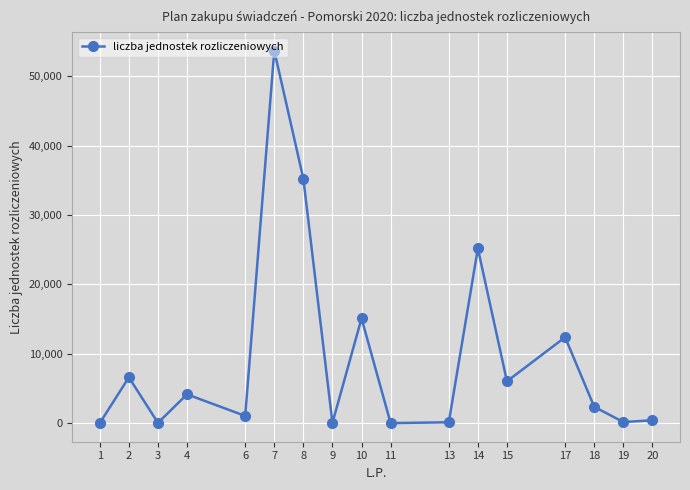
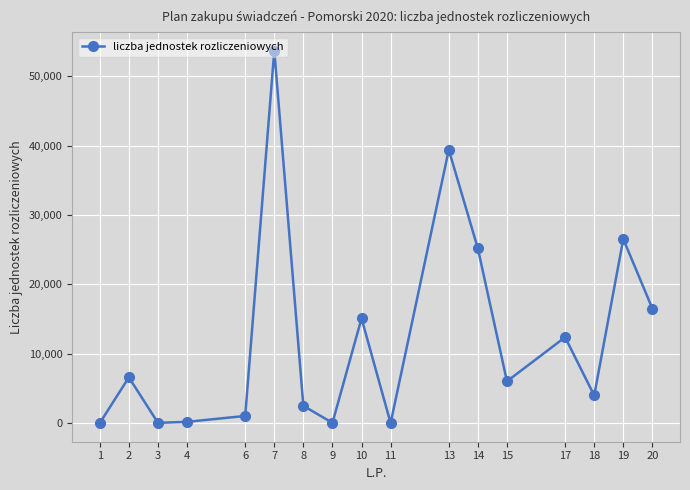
  {
    "1": "0",
    "2": "7,000",
    "3": "0",
-   "4": "4,000",
+   "4": "0",
    "6": "1,000",
-   "8": "35,000",
+   "8": "3,000",
    "9": "0",
    "10": "15,000",
    "11": "0",
-   "13": "0",
+   "13": "39,000",
    "14": "25,000",
    "15": "6,000",
    "17": "12,000",
-   "18": "2,000",
-   "19": "0",
-   "20": "0"
+   "18": "4,000",
+   "19": "27,000",
+   "20": "17,000"
  }
